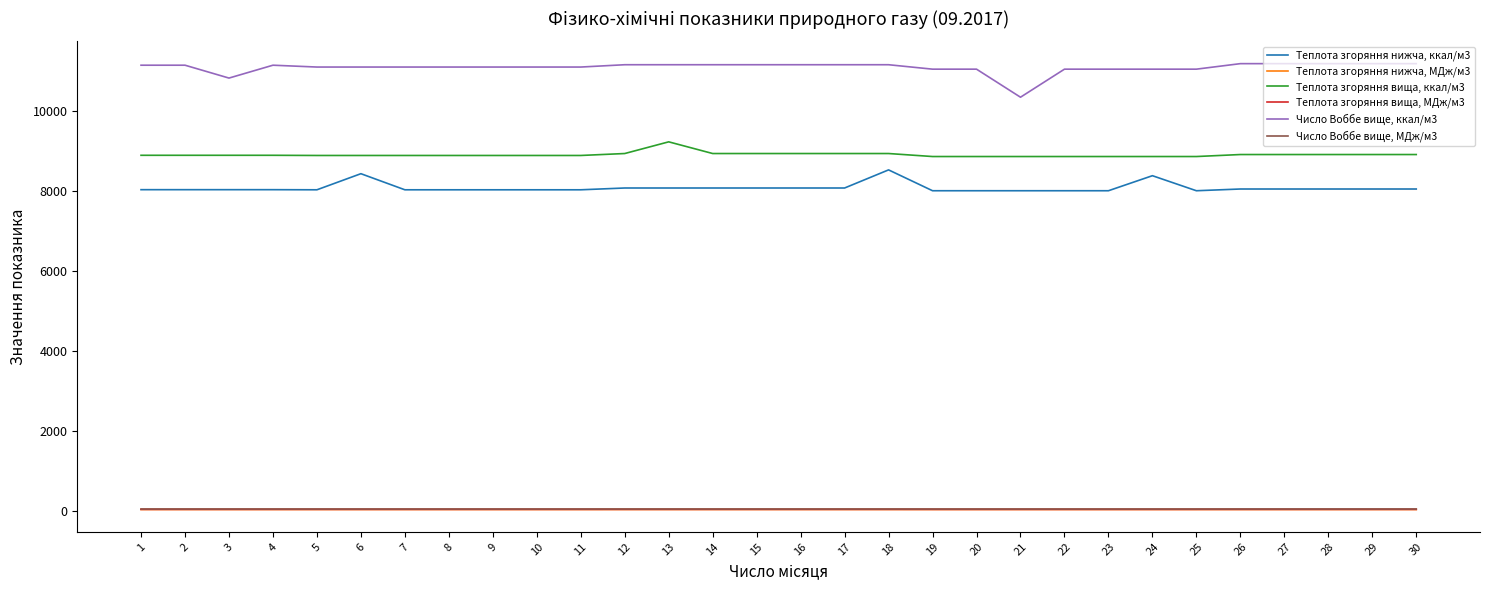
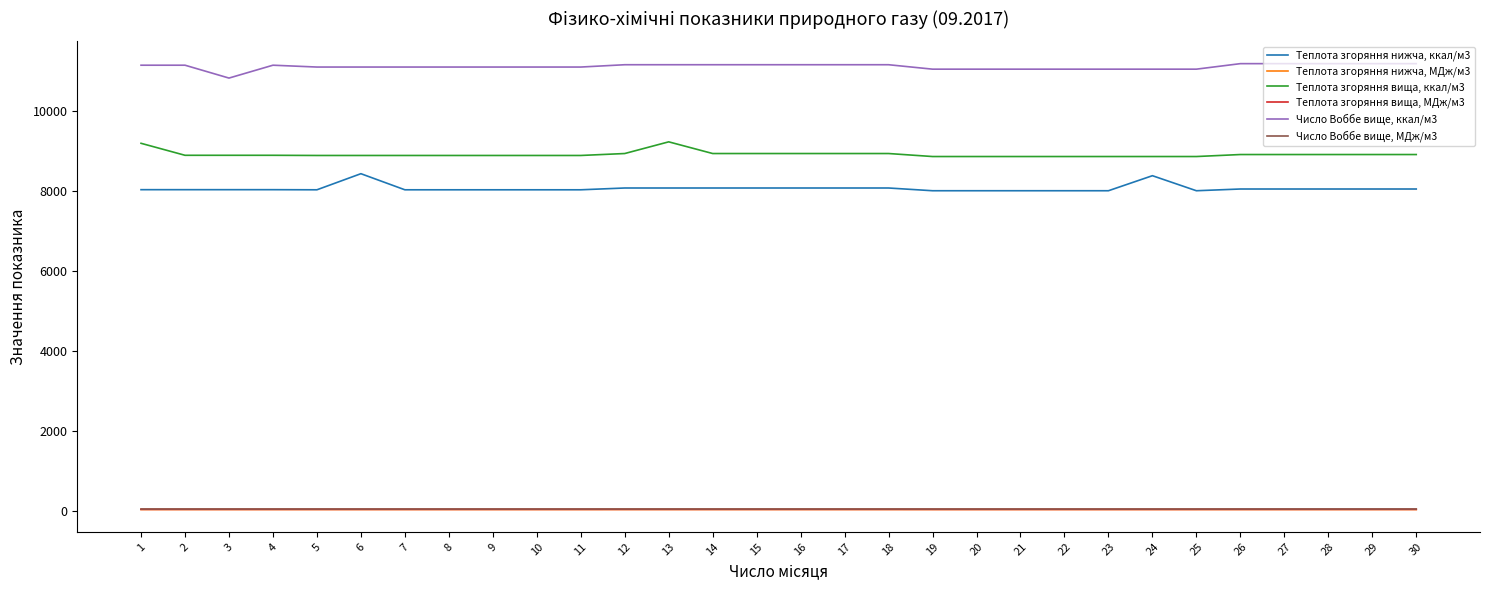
  {
    "Теплота згоряння нижча, ккал/м3": {
      "1": 8000,
      "2": 8000,
      "3": 8000,
      "4": 8000,
      "5": 8000,
      "6": 8400,
      "7": 8000,
      "8": 8000,
      "9": 8000,
      "10": 8000,
      "11": 8000,
      "12": 8100,
      "13": 8100,
      "14": 8100,
      "15": 8100,
      "16": 8100,
      "17": 8100,
-     "18": 8500,
+     "18": 8100,
      "19": 8000,
      "20": 8000,
      "21": 8000,
      "22": 8000,
      "23": 8000,
      "24": 8400,
      "25": 8000,
      "26": 8100,
      "27": 8100,
      "28": 8100,
      "29": 8100,
      "30": 8100
    },
    "Теплота згоряння вища, ккал/м3": {
-     "1": 8900,
+     "1": 9200,
      "2": 8900,
      "3": 8900,
      "4": 8900,
      "5": 8900,
      "6": 8900,
      "7": 8900,
      "8": 8900,
      "9": 8900,
      "10": 8900,
      "11": 8900,
      "12": 8900,
      "13": 9200,
      "14": 8900,
      "15": 8900,
      "16": 8900,
      "17": 8900,
      "18": 8900,
      "19": 8900,
      "20": 8900,
      "21": 8900,
      "22": 8900,
      "23": 8900,
      "24": 8900,
      "25": 8900,
      "26": 8900,
      "27": 8900,
      "28": 8900,
      "29": 8900,
      "30": 8900
    },
    "Число Воббе вище, ккал/м3": {
      "1": 11200,
      "2": 11200,
      "3": 10800,
      "4": 11200,
      "5": 11100,
      "6": 11100,
      "7": 11100,
      "8": 11100,
      "9": 11100,
      "10": 11100,
      "11": 11100,
      "12": 11200,
      "13": 11200,
      "14": 11200,
      "15": 11200,
      "16": 11200,
      "17": 11200,
      "18": 11200,
      "19": 11100,
      "20": 11100,
-     "21": 10400,
+     "21": 11100,
      "22": 11100,
      "23": 11100,
      "24": 11100,
      "25": 11100,
      "26": 11200
    }
  }
